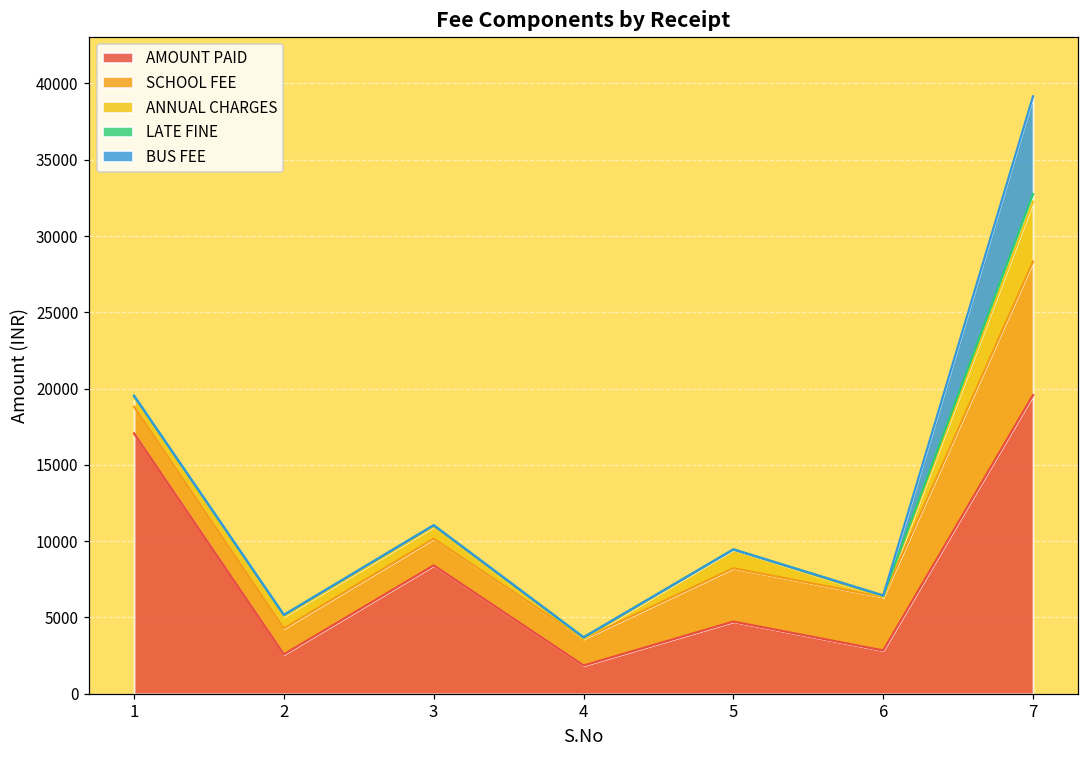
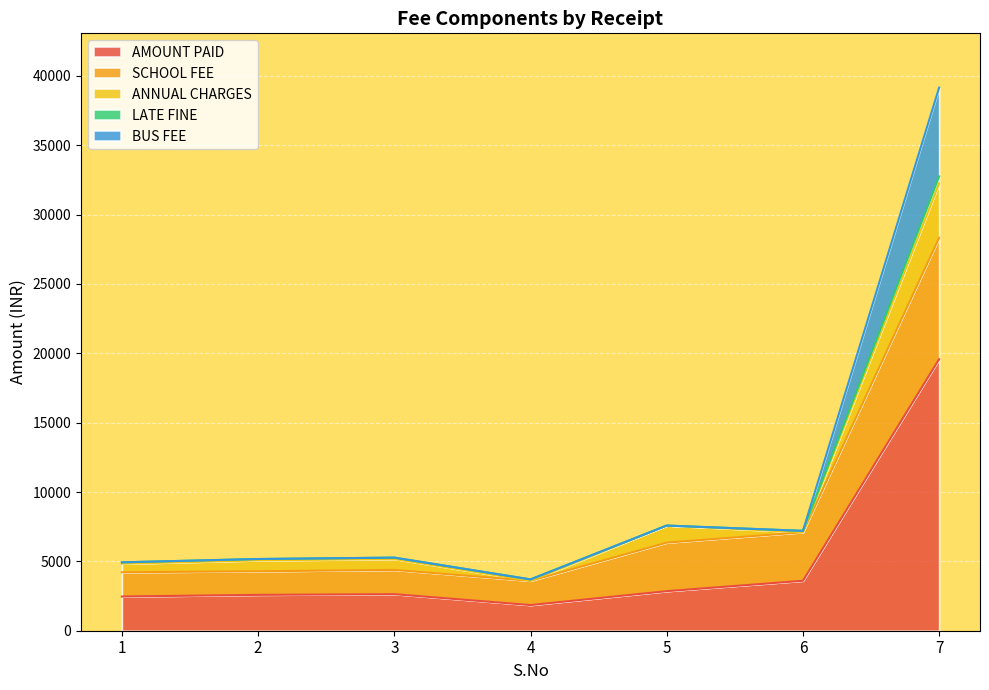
  {
    "AMOUNT PAID": {
-     "1": 17100,
+     "1": 2500,
      "2": 2600,
-     "3": 8400,
+     "3": 2600,
      "4": 1900,
-     "5": 4700,
-     "6": 2800,
+     "5": 2900,
+     "6": 3600,
      "7": 19600
    },
    "LATE FINE": {
      "7": 500
    },
    "BUS FEE": {
      "7": 6400
    }
  }
